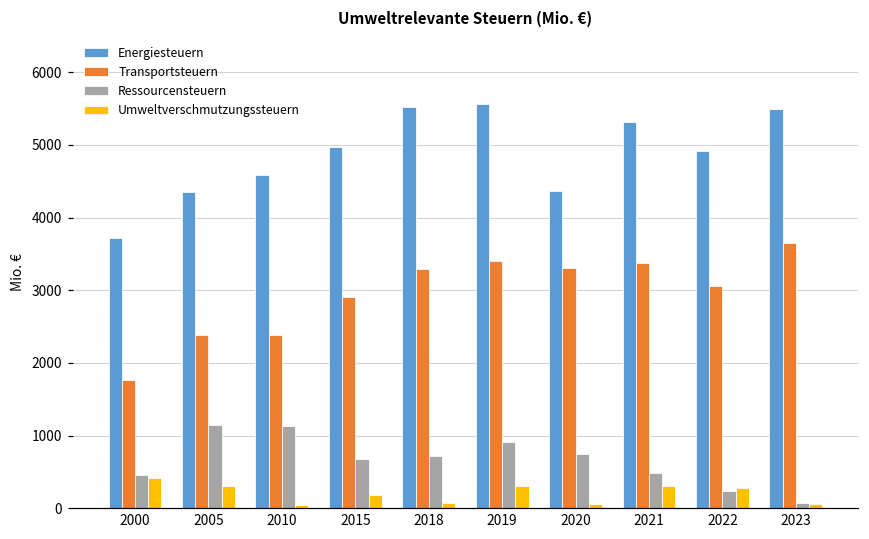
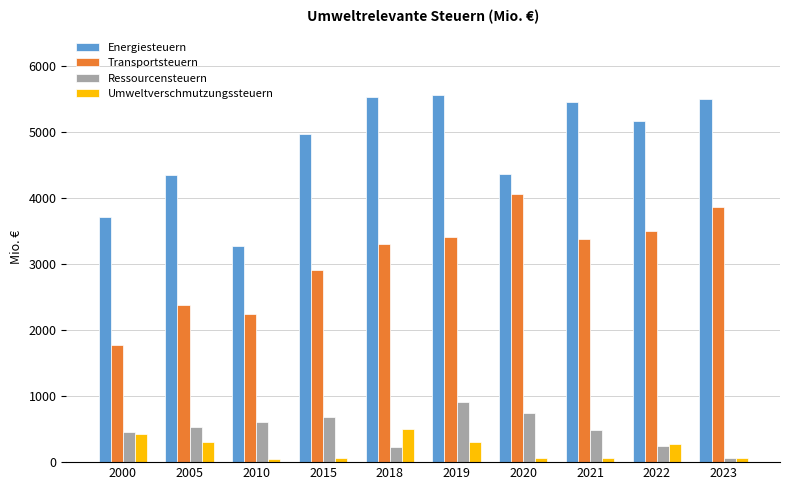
  {
    "Energiesteuern": {
      "2000": 3700,
      "2005": 4400,
-     "2010": 4600,
+     "2010": 3300,
      "2015": 5000,
      "2018": 5500,
      "2019": 5600,
      "2020": 4400,
-     "2021": 5300,
-     "2022": 4900,
+     "2021": 5500,
+     "2022": 5200,
      "2023": 5500
    },
    "Transportsteuern": {
      "2000": 1800,
      "2005": 2400,
-     "2010": 2400,
+     "2010": 2200,
      "2015": 2900,
      "2018": 3300,
      "2019": 3400,
-     "2020": 3300,
+     "2020": 4100,
      "2021": 3400,
-     "2022": 3100,
-     "2023": 3600
+     "2022": 3500,
+     "2023": 3900
    },
    "Ressourcensteuern": {
      "2000": 500,
-     "2005": 1100,
-     "2010": 1100,
+     "2005": 500,
+     "2010": 600,
      "2015": 700,
-     "2018": 700,
+     "2018": 200,
      "2019": 900,
      "2020": 700,
      "2021": 500,
      "2022": 200,
      "2023": 100
    },
    "Umweltverschmutzungssteuern": {
      "2000": 400,
      "2005": 300,
      "2010": 100,
-     "2015": 200,
-     "2018": 100,
+     "2015": 100,
+     "2018": 500,
      "2019": 300,
      "2020": 100,
-     "2021": 300,
+     "2021": 100,
      "2022": 300,
      "2023": 100
    }
  }
